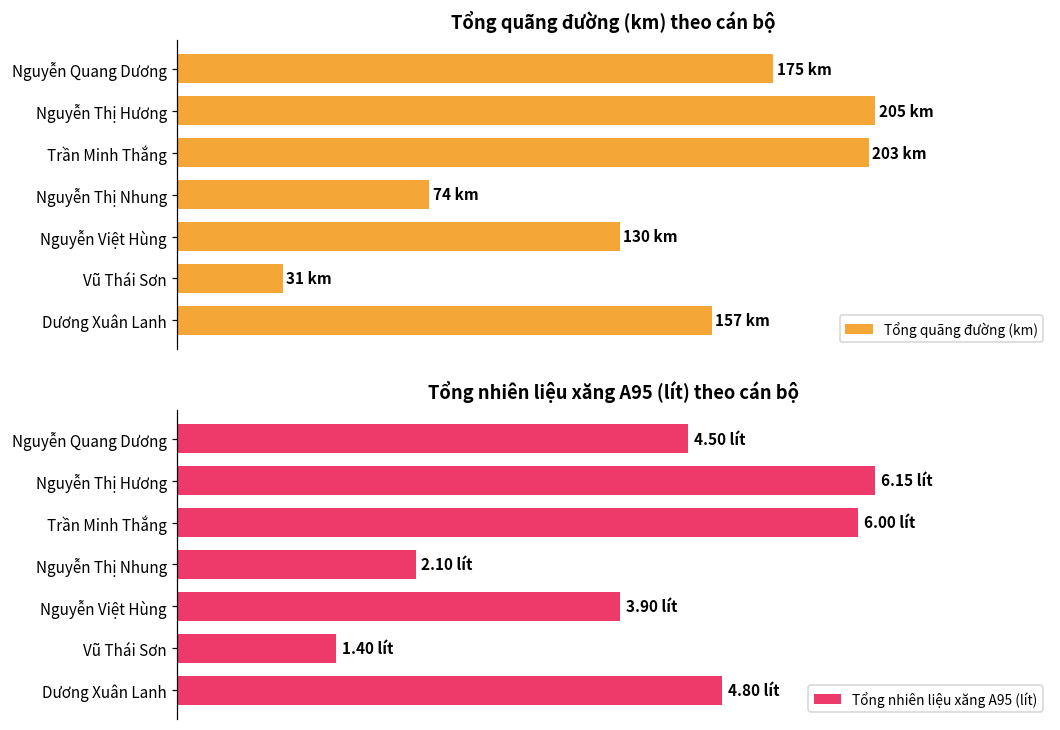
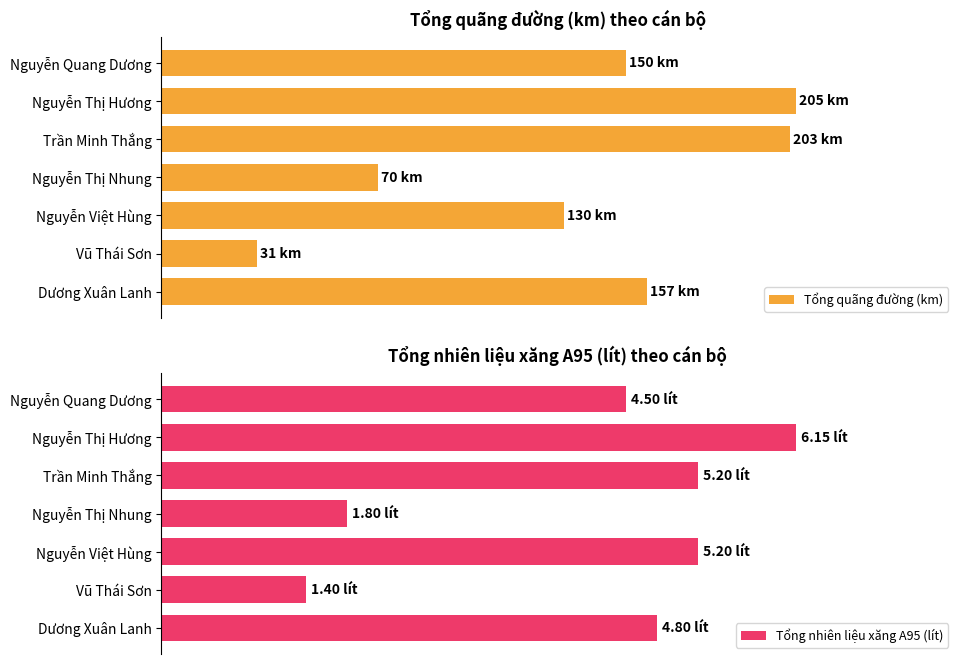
  {
    "Tổng quãng đường (km) theo cán bộ": {
-     "Nguyễn Quang Dương": 175,
+     "Nguyễn Quang Dương": 150,
      "Nguyễn Thị Hương": 205,
      "Trần Minh Thắng": 203,
-     "Nguyễn Thị Nhung": 74,
+     "Nguyễn Thị Nhung": 70,
      "Nguyễn Việt Hùng": 130,
      "Vũ Thái Sơn": 31,
      "Dương Xuân Lanh": 157
    },
    "Tổng nhiên liệu xăng A95 (lít) theo cán bộ": {
      "Nguyễn Quang Dương": 4.50,
      "Nguyễn Thị Hương": 6.15,
-     "Trần Minh Thắng": 6.00,
-     "Nguyễn Thị Nhung": 2.10,
-     "Nguyễn Việt Hùng": 3.90,
+     "Trần Minh Thắng": 5.20,
+     "Nguyễn Thị Nhung": 1.80,
+     "Nguyễn Việt Hùng": 5.20,
      "Vũ Thái Sơn": 1.40,
      "Dương Xuân Lanh": 4.80
    }
  }
